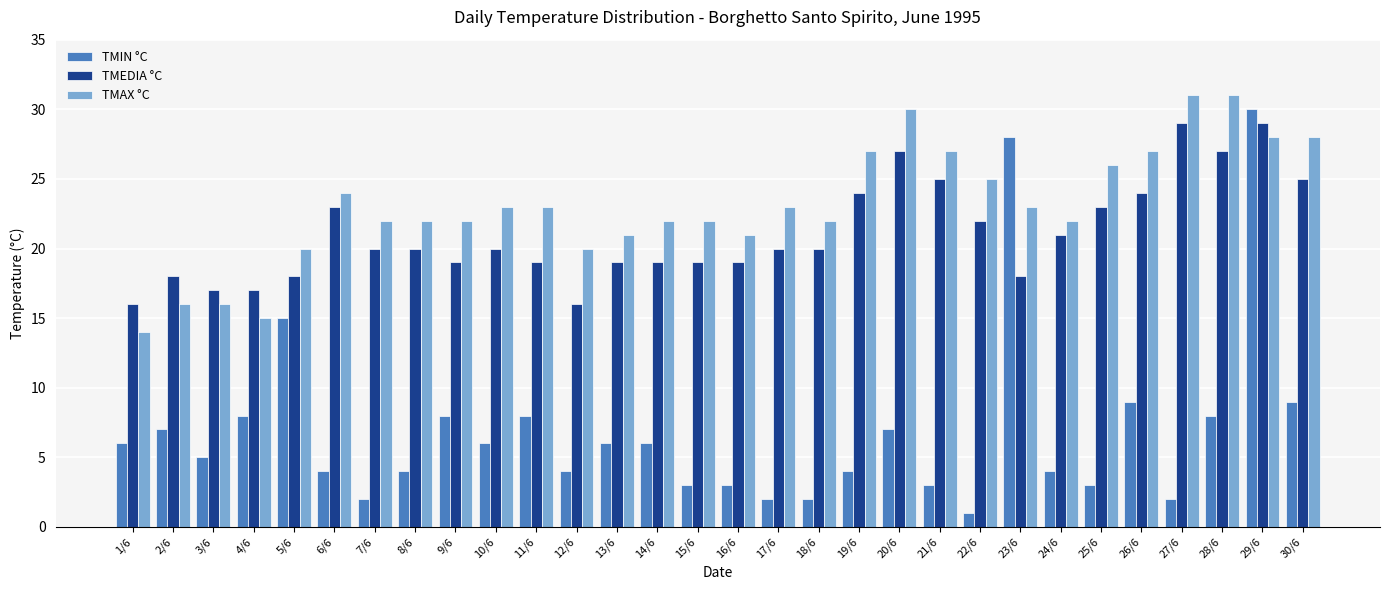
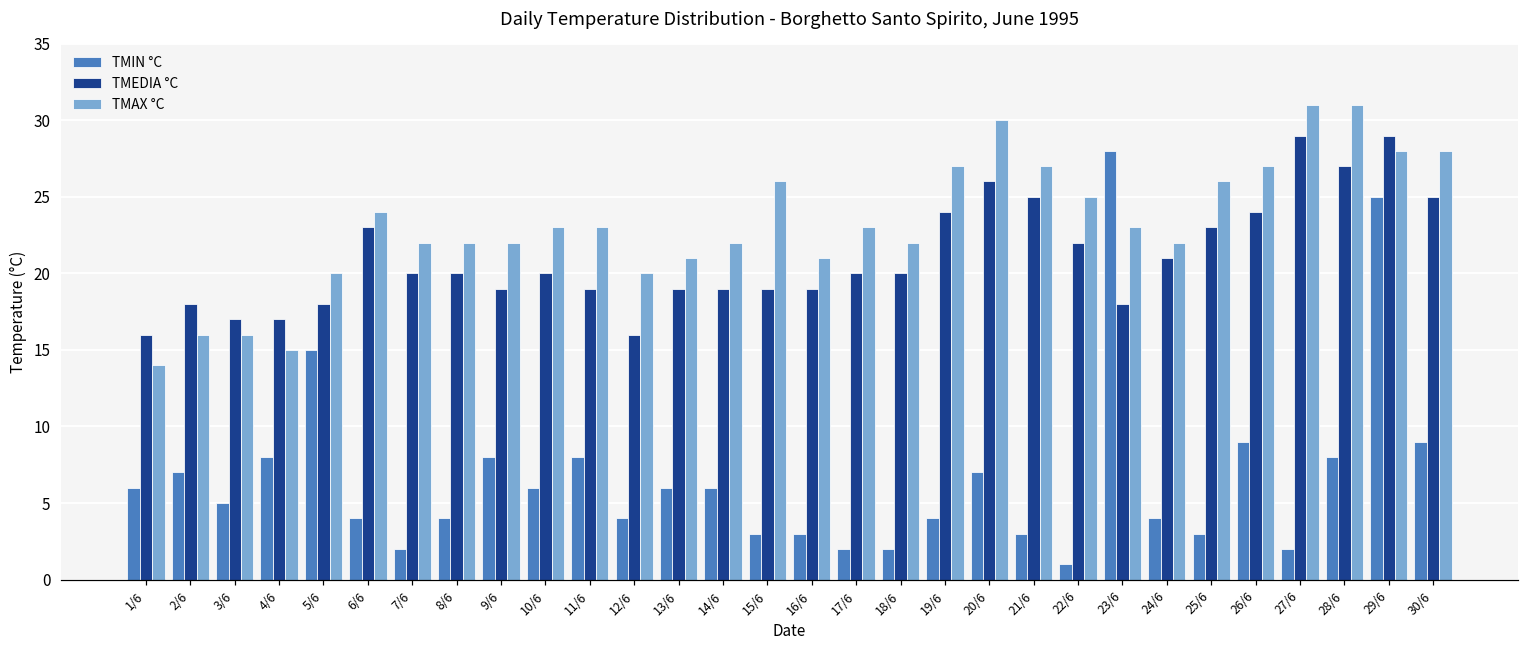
  {
    "TMIN °C": {
      "1/6": 6,
      "2/6": 7,
      "3/6": 5,
      "4/6": 8,
      "5/6": 15,
      "6/6": 4,
      "7/6": 2,
      "8/6": 4,
      "9/6": 8,
      "10/6": 6,
      "11/6": 8,
      "12/6": 4,
      "13/6": 6,
      "14/6": 6,
      "15/6": 3,
      "16/6": 3,
      "17/6": 2,
      "18/6": 2,
      "19/6": 4,
      "20/6": 7,
      "21/6": 3,
      "22/6": 1,
      "23/6": 28,
      "24/6": 4,
      "25/6": 3,
      "26/6": 9,
      "27/6": 2,
      "28/6": 8,
-     "29/6": 30,
+     "29/6": 25,
      "30/6": 9
    },
    "TMEDIA °C": {
      "1/6": 16,
      "2/6": 18,
      "3/6": 17,
      "4/6": 17,
      "5/6": 18,
      "6/6": 23,
      "7/6": 20,
      "8/6": 20,
      "9/6": 19,
      "10/6": 20,
      "11/6": 19,
      "12/6": 16,
      "13/6": 19,
      "14/6": 19,
      "15/6": 19,
      "16/6": 19,
      "17/6": 20,
      "18/6": 20,
      "19/6": 24,
-     "20/6": 27,
+     "20/6": 26,
      "21/6": 25,
      "22/6": 22,
      "23/6": 18,
      "24/6": 21,
      "25/6": 23,
      "26/6": 24,
      "27/6": 29,
      "28/6": 27,
      "29/6": 29,
      "30/6": 25
    },
    "TMAX °C": {
      "1/6": 14,
      "2/6": 16,
      "3/6": 16,
      "4/6": 15,
      "5/6": 20,
      "6/6": 24,
      "7/6": 22,
      "8/6": 22,
      "9/6": 22,
      "10/6": 23,
      "11/6": 23,
      "12/6": 20,
      "13/6": 21,
      "14/6": 22,
-     "15/6": 22,
+     "15/6": 26,
      "16/6": 21,
      "17/6": 23,
      "18/6": 22,
      "19/6": 27,
      "20/6": 30,
      "21/6": 27,
      "22/6": 25,
      "23/6": 23,
      "24/6": 22,
      "25/6": 26,
      "26/6": 27,
      "27/6": 31,
      "28/6": 31,
      "29/6": 28,
      "30/6": 28
    }
  }
